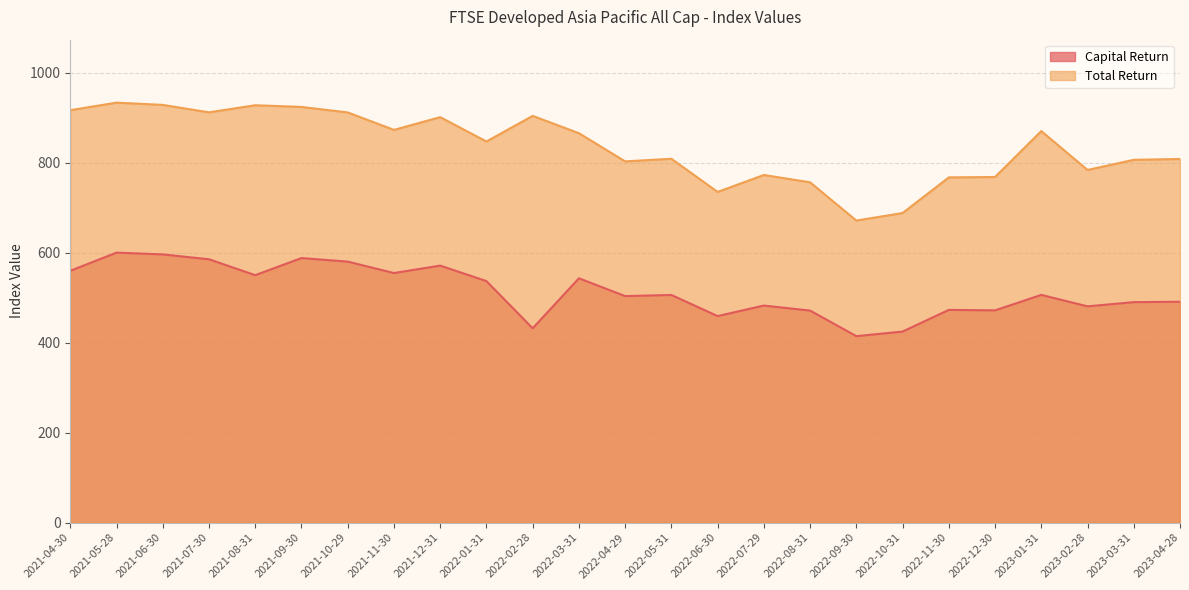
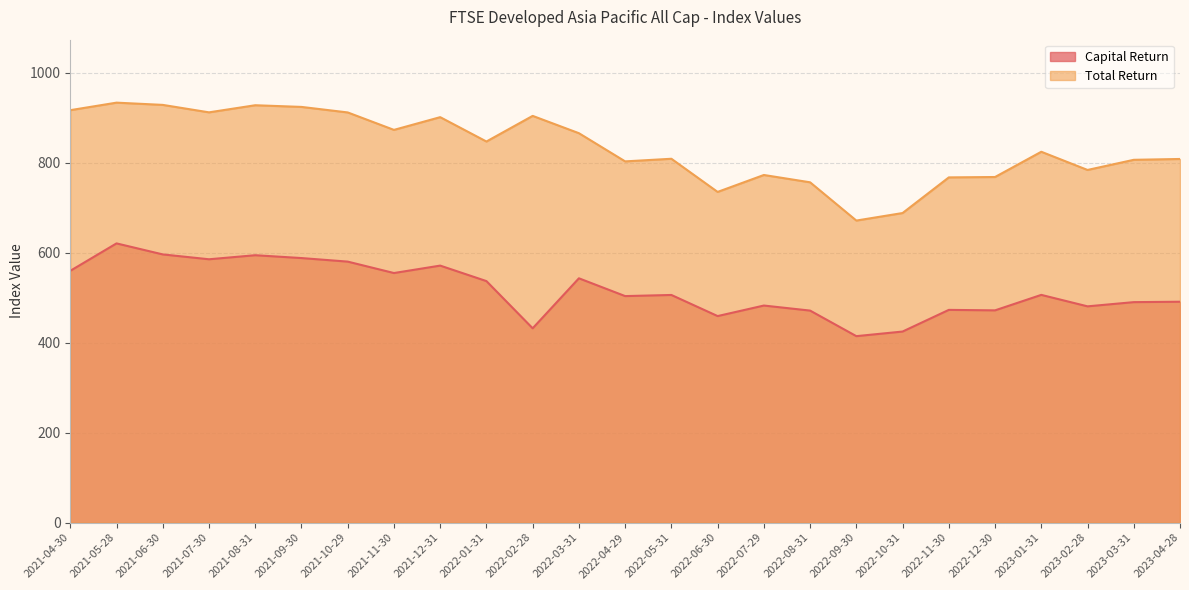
  {
    "Capital Return": {
      "2021-04-30": 560,
-     "2021-05-28": 600,
+     "2021-05-28": 620,
      "2021-06-30": 600,
      "2021-07-30": 590,
-     "2021-08-31": 550,
+     "2021-08-31": 590,
      "2021-09-30": 590,
      "2021-10-29": 580,
      "2021-11-30": 550,
      "2021-12-31": 570,
      "2022-01-31": 540,
      "2022-02-28": 430,
      "2022-03-31": 540,
      "2022-04-29": 500,
      "2022-05-31": 510,
      "2022-06-30": 460,
      "2022-07-29": 480,
      "2022-08-31": 470,
      "2022-09-30": 410,
      "2022-10-31": 420,
      "2022-11-30": 470,
      "2022-12-30": 470,
      "2023-01-31": 510,
      "2023-02-28": 480,
      "2023-03-31": 490,
      "2023-04-28": 490
    },
    "Total Return": {
      "2021-04-30": 920,
      "2021-05-28": 930,
      "2021-06-30": 930,
      "2021-07-30": 910,
      "2021-08-31": 930,
      "2021-09-30": 920,
      "2021-10-29": 910,
      "2021-11-30": 870,
      "2021-12-31": 900,
      "2022-01-31": 850,
      "2022-02-28": 900,
      "2022-03-31": 870,
      "2022-04-29": 800,
      "2022-05-31": 810,
      "2022-06-30": 730,
      "2022-07-29": 770,
      "2022-08-31": 760,
      "2022-09-30": 670,
      "2022-10-31": 690,
      "2022-11-30": 770,
      "2022-12-30": 770,
-     "2023-01-31": 870,
+     "2023-01-31": 820,
      "2023-02-28": 780,
      "2023-03-31": 810,
      "2023-04-28": 810
    }
  }
